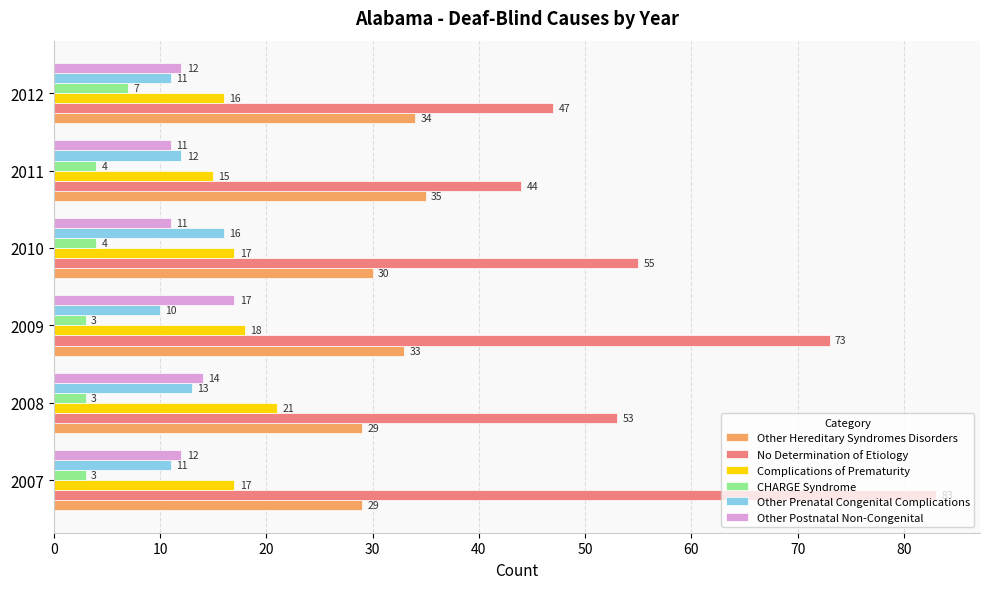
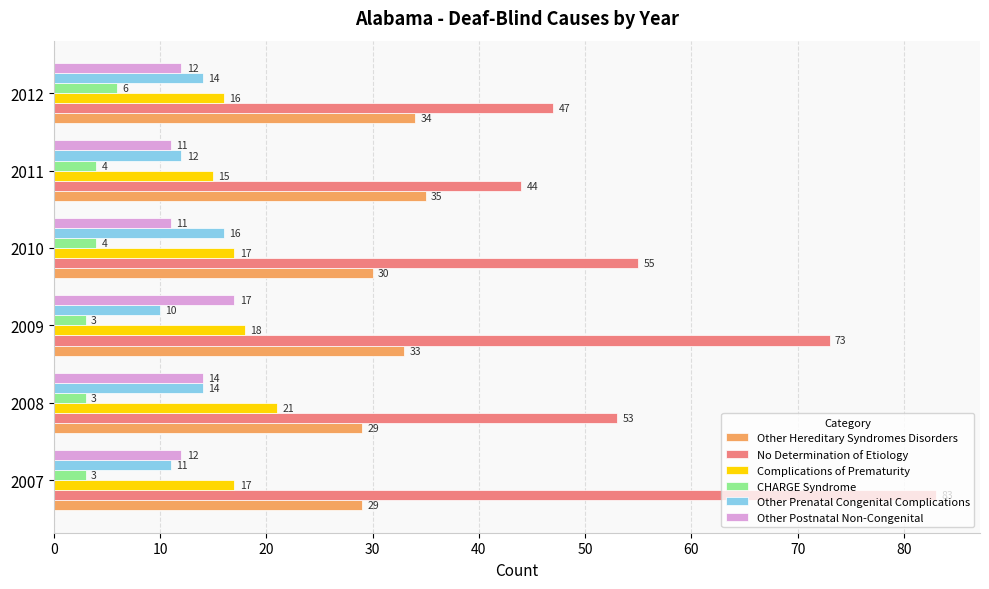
  {
    "Complications of Prematurity": {
      "2012": 16,
      "2011": 15,
      "2010": 17,
      "2009": 18,
      "2008": 21,
      "2007": 17
    },
    "CHARGE Syndrome": {
-     "2012": 7,
+     "2012": 6,
      "2011": 4,
      "2010": 4,
      "2009": 3,
      "2008": 3,
      "2007": 3
    },
    "Other Prenatal Congenital Complications": {
-     "2012": 11,
+     "2012": 14,
      "2011": 12,
      "2010": 16,
      "2009": 10,
-     "2008": 13,
+     "2008": 14,
      "2007": 11
    },
    "Other Postnatal Non-Congenital": {
      "2012": 12,
      "2011": 11,
      "2010": 11,
      "2009": 17,
      "2008": 14,
      "2007": 12
    }
  }
